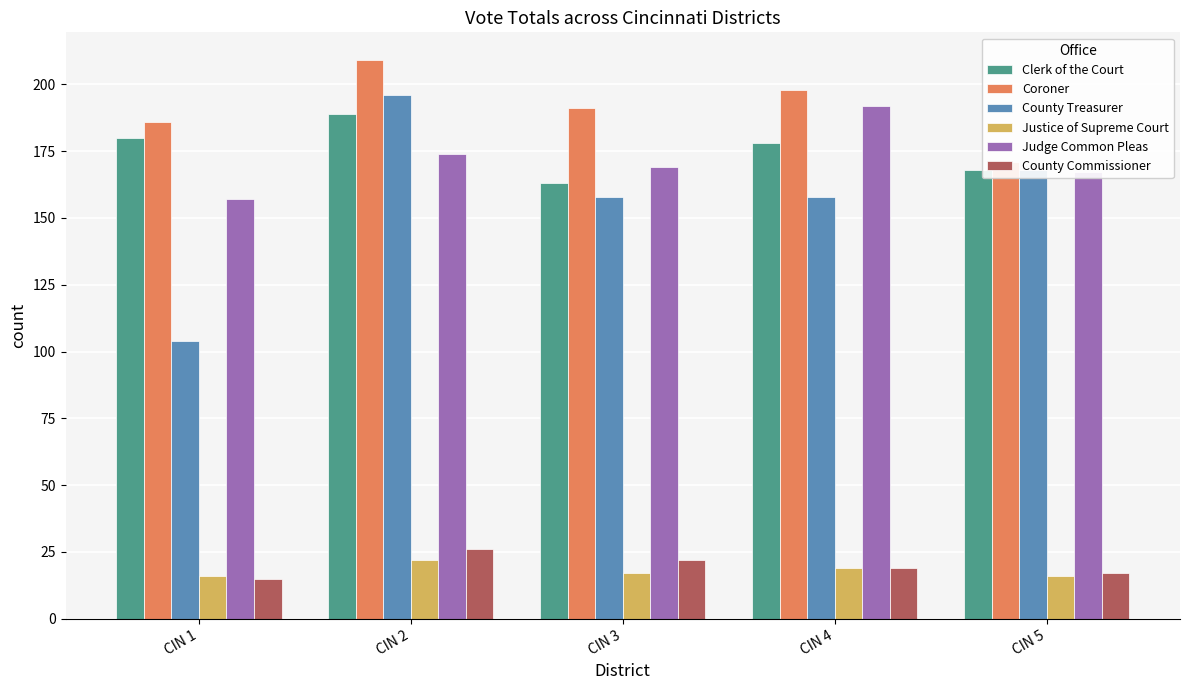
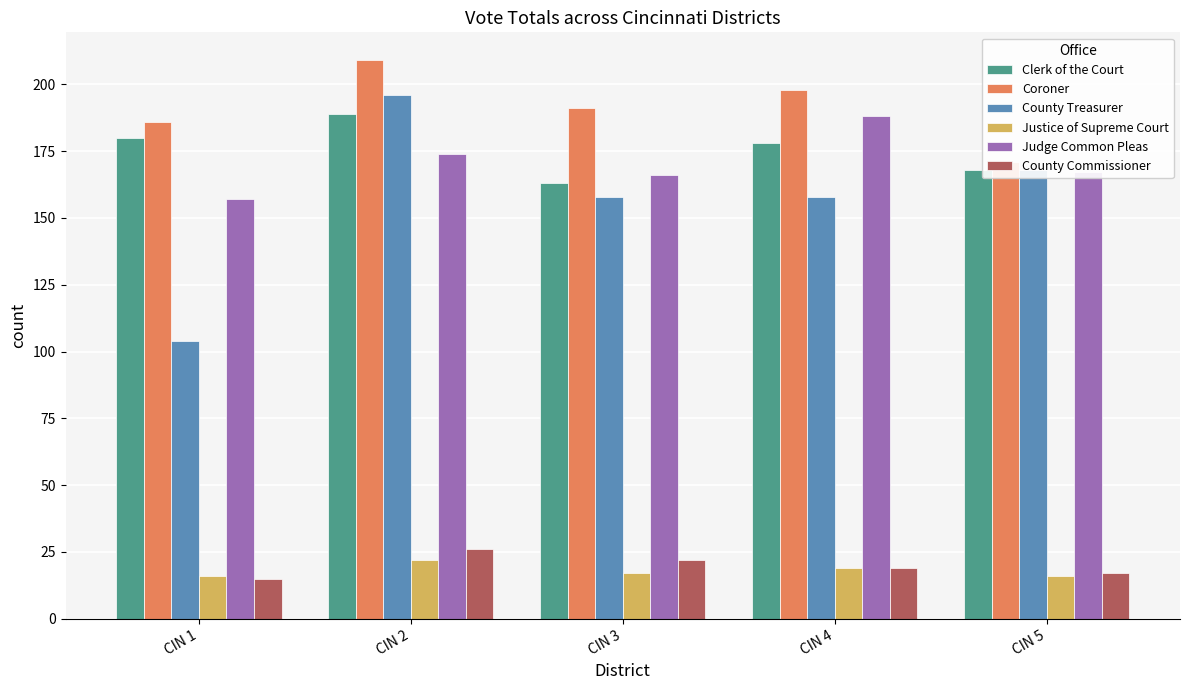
  {
    "Judge Common Pleas": {
      "CIN 1": 157,
      "CIN 2": 174,
-     "CIN 3": 169,
-     "CIN 4": 192
+     "CIN 3": 166,
+     "CIN 4": 188
    },
    "County Commissioner": {
      "CIN 1": 15,
      "CIN 2": 26,
      "CIN 3": 22,
      "CIN 4": 19,
      "CIN 5": 17
    }
  }
